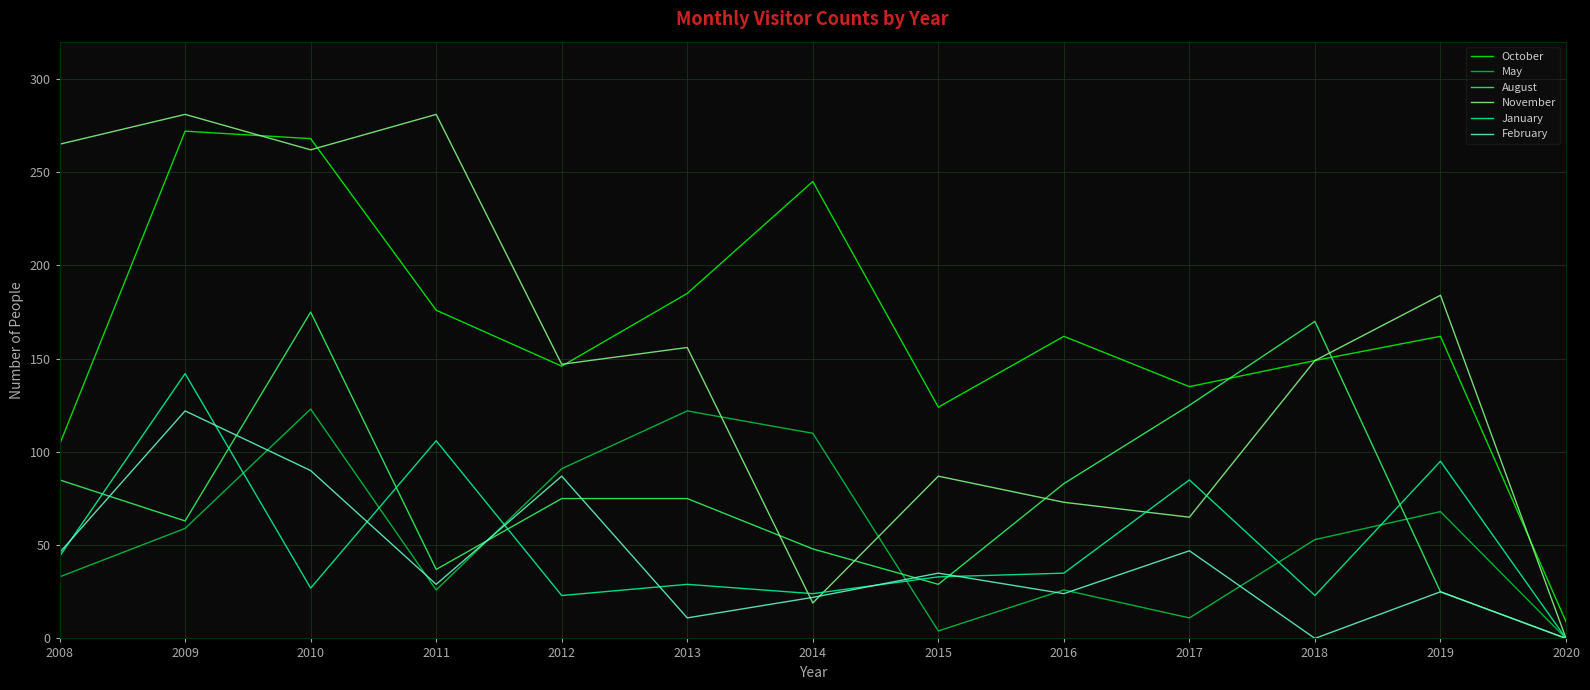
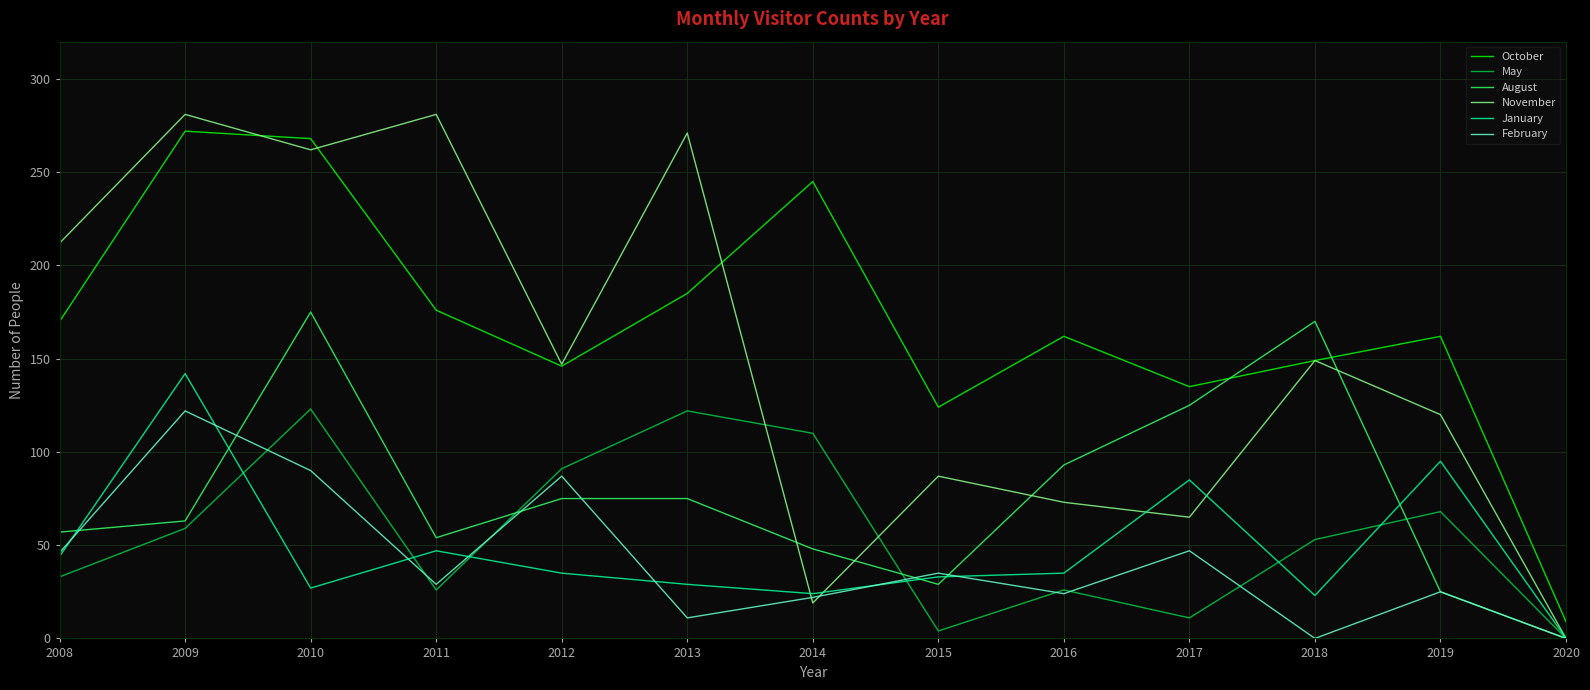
  {
    "October": {
-     "2008": 104,
+     "2008": 170,
      "2009": 272,
      "2010": 268,
      "2011": 176,
      "2013": 185,
      "2014": 245,
      "2015": 124,
      "2016": 162,
      "2017": 135,
      "2019": 162,
      "2020": 9
    },
    "May": {
      "2008": 33,
      "2009": 59,
      "2010": 123,
      "2011": 26,
      "2012": 91,
      "2013": 122,
      "2014": 110,
      "2015": 4,
      "2016": 26,
      "2017": 11,
      "2018": 53,
      "2019": 68
    },
    "August": {
-     "2008": 85,
+     "2008": 57,
      "2009": 63,
      "2010": 175,
-     "2011": 37,
+     "2011": 54,
      "2012": 75,
      "2013": 75,
      "2014": 48,
      "2015": 29,
-     "2016": 83,
+     "2016": 93,
      "2017": 125,
      "2018": 170
    },
    "November": {
-     "2008": 265,
+     "2008": 212,
      "2009": 281,
      "2010": 262,
      "2011": 281,
-     "2013": 156,
+     "2013": 271,
      "2014": 19,
      "2015": 87,
      "2016": 73,
      "2017": 65,
-     "2019": 184
+     "2019": 120
    },
    "January": {
      "2008": 44,
      "2009": 142,
      "2010": 27,
-     "2011": 106,
-     "2012": 23,
+     "2011": 47,
+     "2012": 35,
      "2013": 29,
      "2014": 24,
      "2015": 33,
      "2016": 35,
      "2017": 85,
      "2018": 23,
      "2019": 95
    },
    "February": {
      "2008": 46,
      "2009": 122,
      "2010": 90,
      "2011": 29,
      "2012": 87,
      "2013": 11,
      "2014": 22,
      "2015": 35,
      "2016": 24,
      "2017": 47,
      "2018": 0
    }
  }
